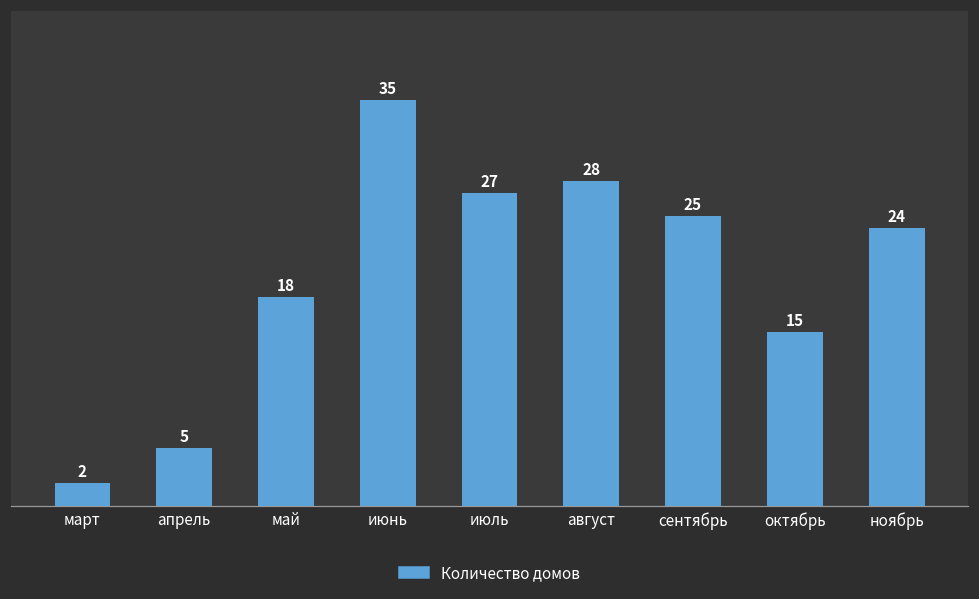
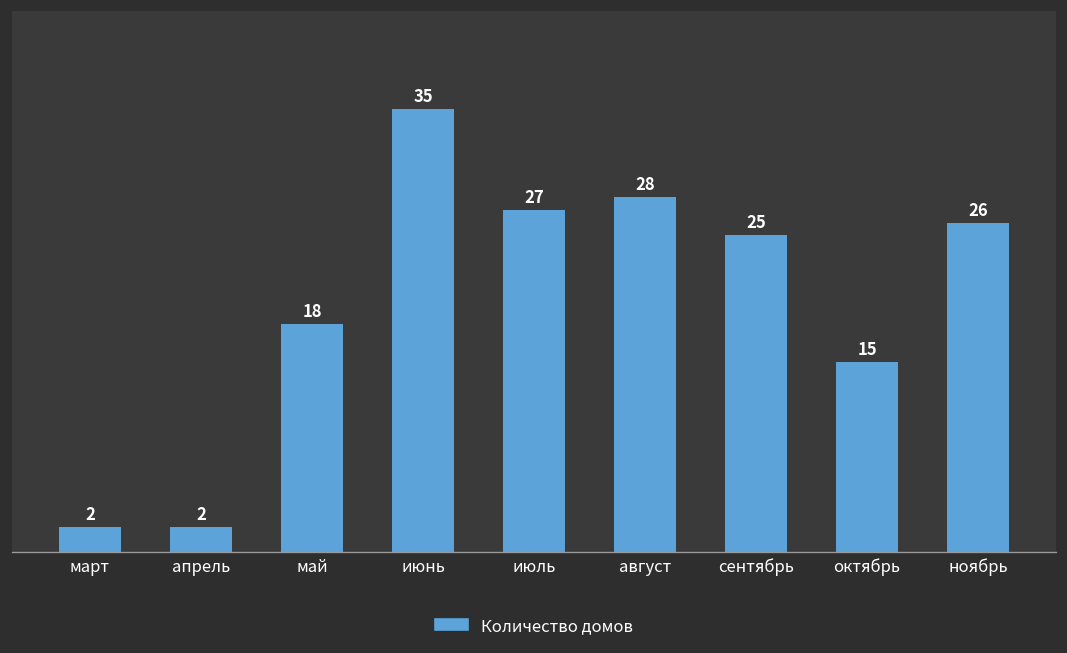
  {
    "март": 2,
-   "апрель": 5,
+   "апрель": 2,
    "май": 18,
    "июнь": 35,
    "июль": 27,
    "август": 28,
    "сентябрь": 25,
    "октябрь": 15,
-   "ноябрь": 24
+   "ноябрь": 26
  }
